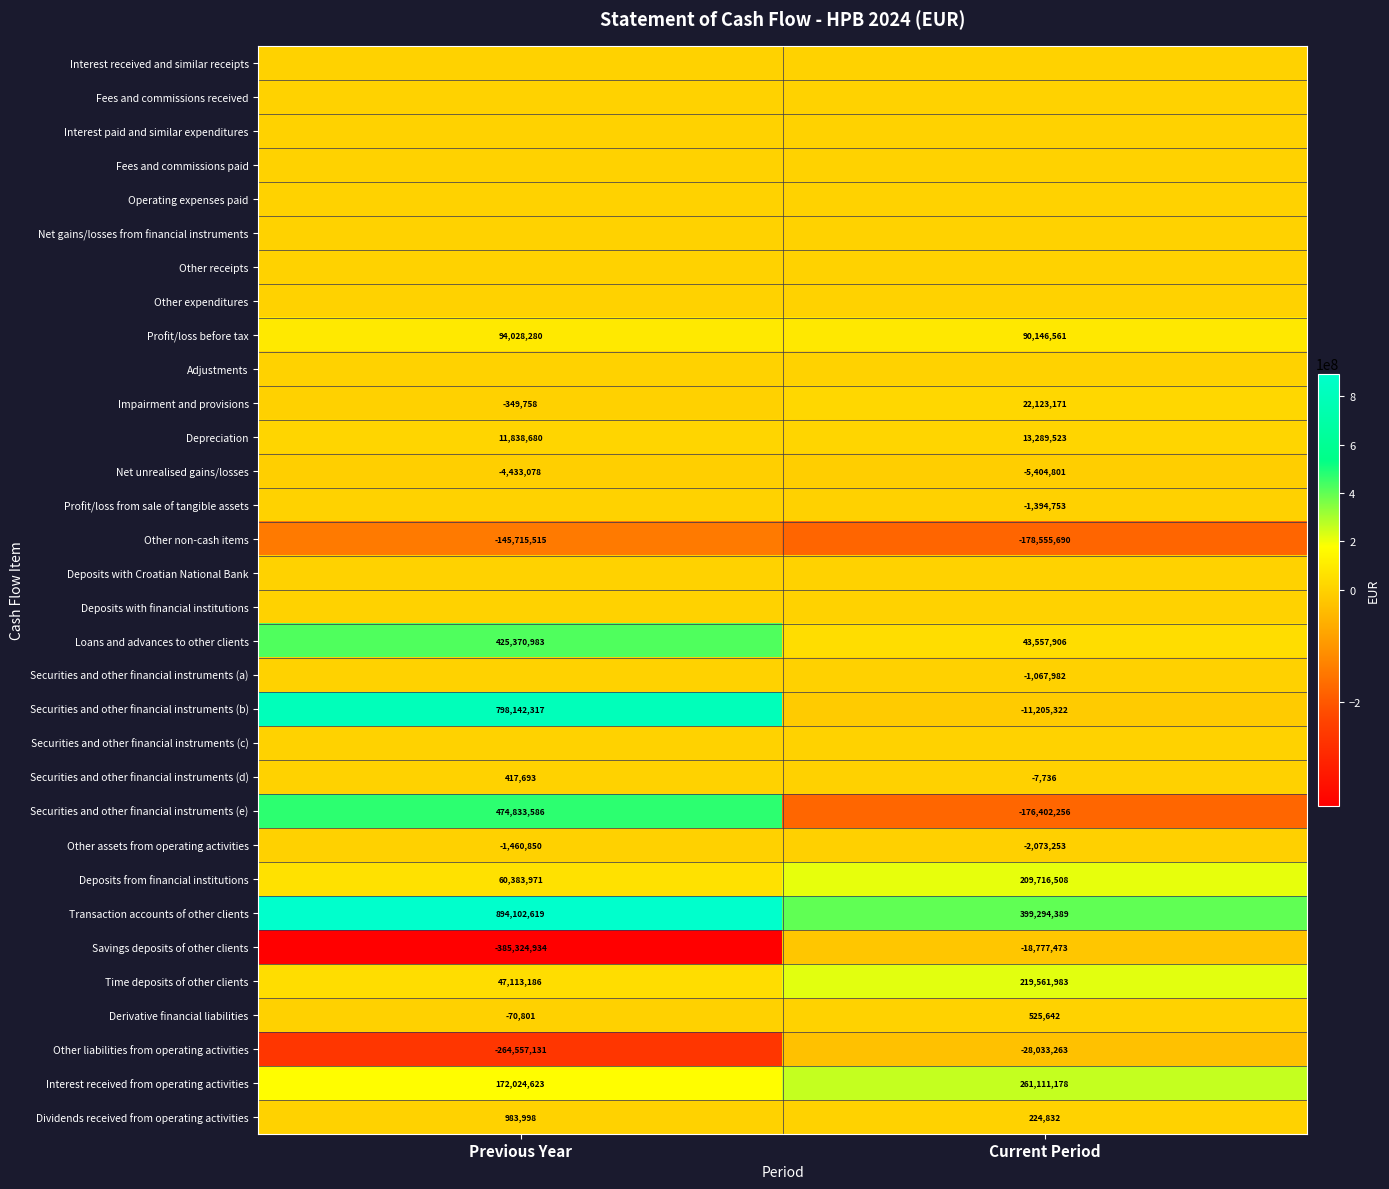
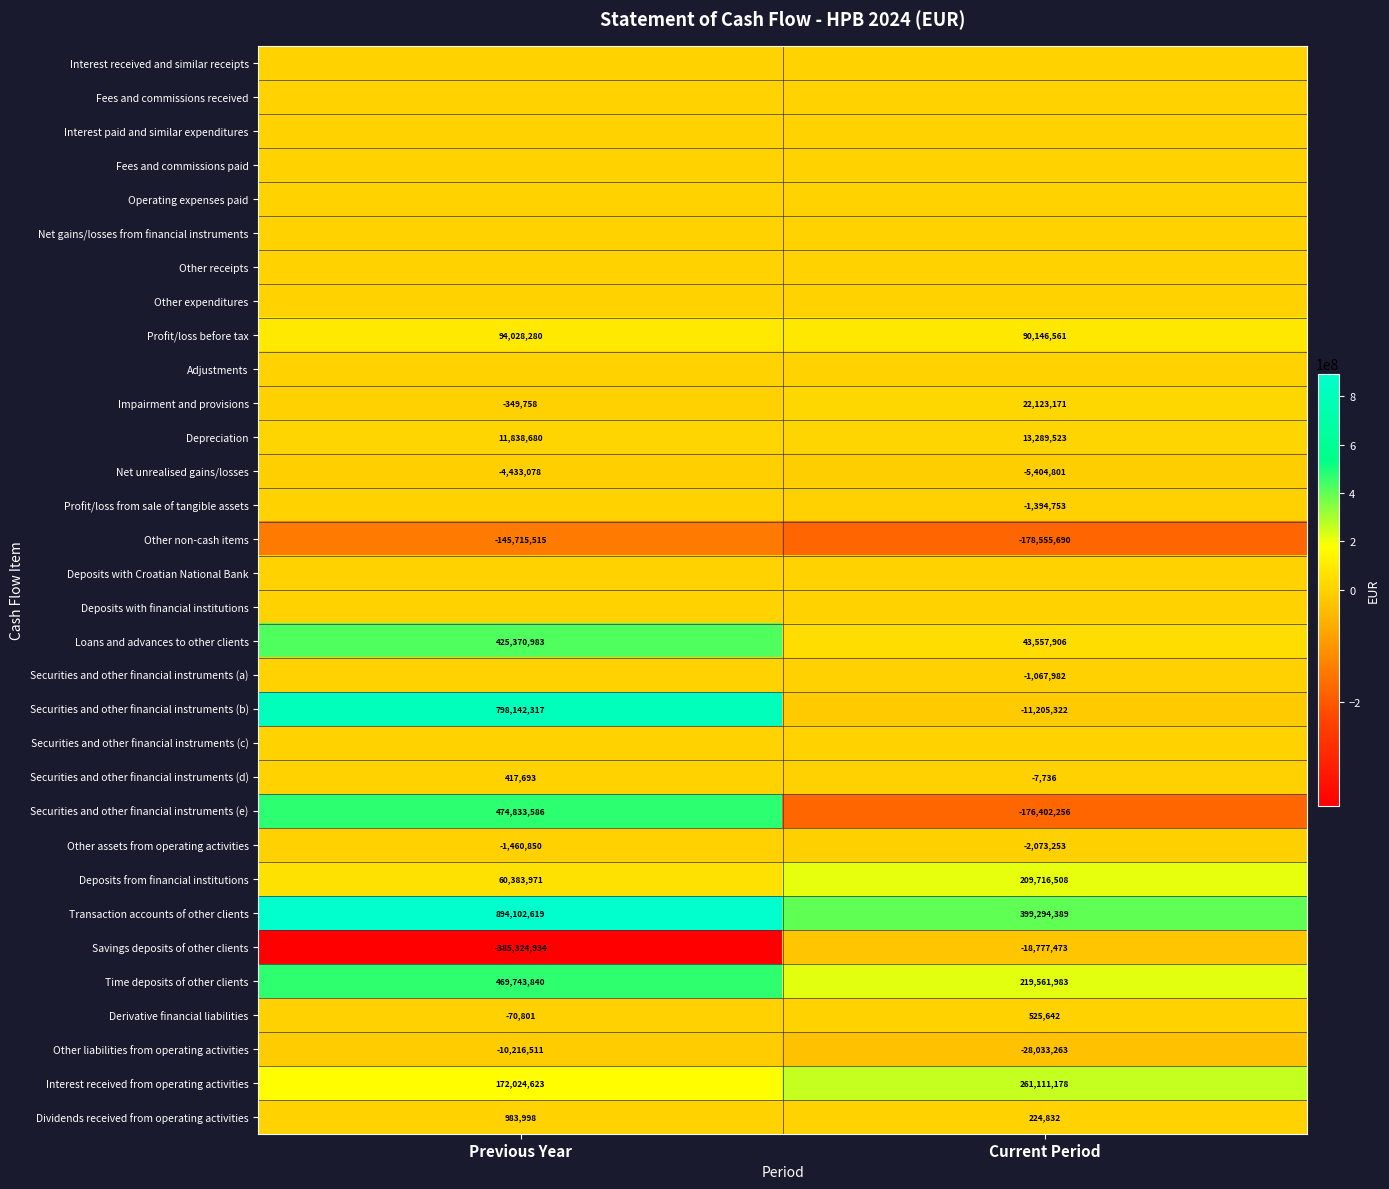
  {
    "Profit/loss before tax": {
      "Previous Year": "94,028,280",
      "Current Period": "90,146,561"
    },
    "Impairment and provisions": {
      "Previous Year": "-349,758",
      "Current Period": "22,123,171"
    },
    "Depreciation": {
      "Previous Year": "11,838,680",
      "Current Period": "13,289,523"
    },
    "Net unrealised gains/losses": {
      "Previous Year": "-4,433,078",
      "Current Period": "-5,404,801"
    },
    "Profit/loss from sale of tangible assets": {
      "Current Period": "-1,394,753"
    },
    "Other non-cash items": {
      "Previous Year": "-145,715,515",
      "Current Period": "-178,555,690"
    },
    "Loans and advances to other clients": {
      "Previous Year": "425,370,983",
      "Current Period": "43,557,906"
    },
    "Securities and other financial instruments (a)": {
      "Current Period": "-1,067,982"
    },
    "Securities and other financial instruments (b)": {
      "Previous Year": "798,142,317",
      "Current Period": "-11,205,322"
    },
    "Securities and other financial instruments (d)": {
      "Previous Year": "417,693",
      "Current Period": "-7,736"
    },
    "Securities and other financial instruments (e)": {
      "Previous Year": "474,833,586",
      "Current Period": "-176,402,256"
    },
    "Other assets from operating activities": {
      "Previous Year": "-1,460,850",
      "Current Period": "-2,073,253"
    },
    "Deposits from financial institutions": {
      "Previous Year": "60,383,971",
      "Current Period": "209,716,508"
    },
    "Transaction accounts of other clients": {
      "Previous Year": "894,102,619",
      "Current Period": "399,294,389"
    },
    "Savings deposits of other clients": {
      "Previous Year": "-385,324,934",
      "Current Period": "-18,777,473"
    },
    "Time deposits of other clients": {
-     "Previous Year": "47,113,186",
+     "Previous Year": "469,743,840",
      "Current Period": "219,561,983"
    },
    "Derivative financial liabilities": {
      "Previous Year": "-70,801",
      "Current Period": "525,642"
    },
    "Other liabilities from operating activities": {
-     "Previous Year": "-264,557,131",
+     "Previous Year": "-10,216,511",
      "Current Period": "-28,033,263"
    },
    "Interest received from operating activities": {
      "Previous Year": "172,024,623",
      "Current Period": "261,111,178"
    },
    "Dividends received from operating activities": {
      "Previous Year": "983,998",
      "Current Period": "224,832"
    }
  }
